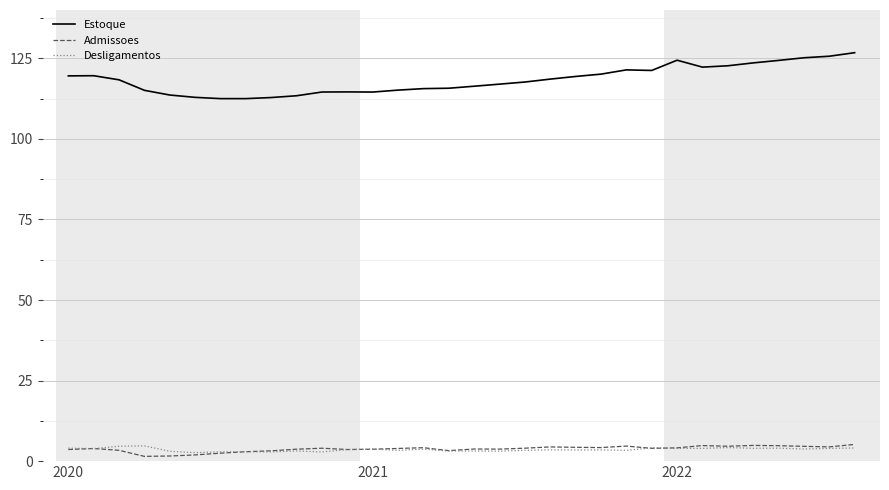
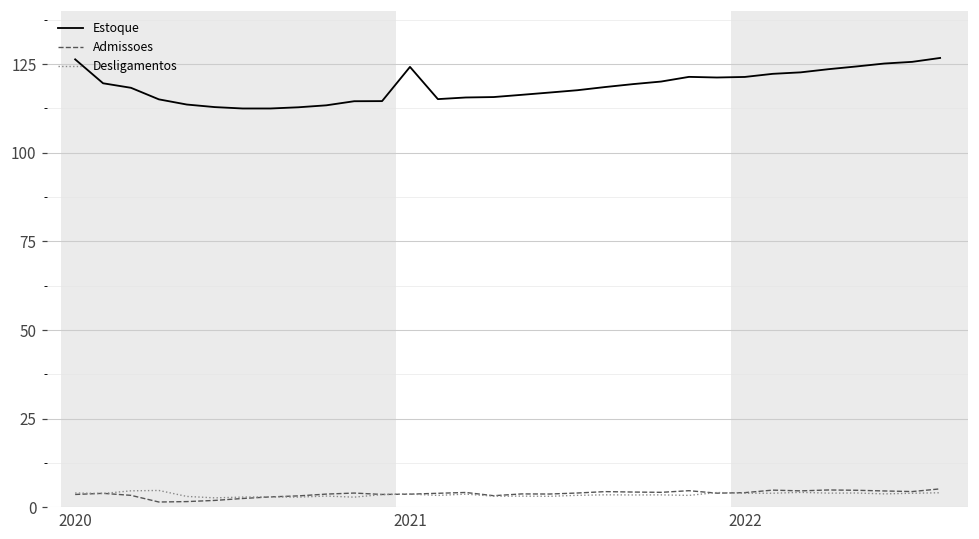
  {
    "Estoque": {
-     "2020": 120,
-     "2021": 115,
-     "2022": 124
+     "2020": 126,
+     "2021": 124,
+     "2022": 121
    }
  }
